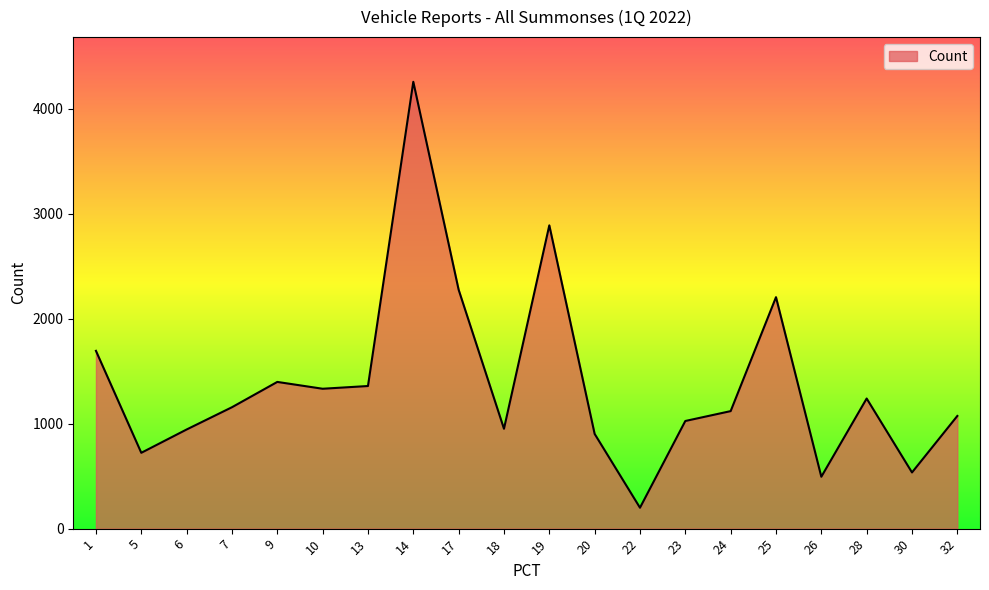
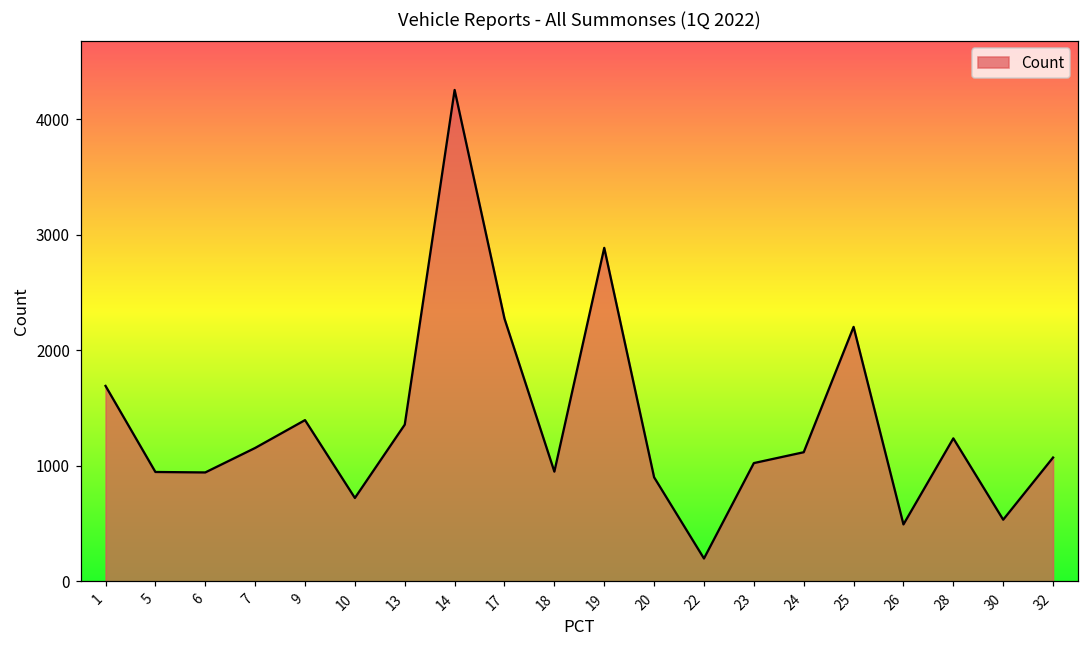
  {
    "1": 1690,
-   "5": 720,
+   "5": 950,
    "6": 940,
    "7": 1160,
    "9": 1400,
-   "10": 1330,
+   "10": 720,
    "13": 1360,
    "14": 4260,
    "17": 2280,
    "18": 950,
    "19": 2890,
    "20": 900,
    "22": 200,
    "23": 1030,
    "24": 1120,
    "25": 2200,
    "26": 490,
    "28": 1240,
    "30": 540,
    "32": 1070
  }
